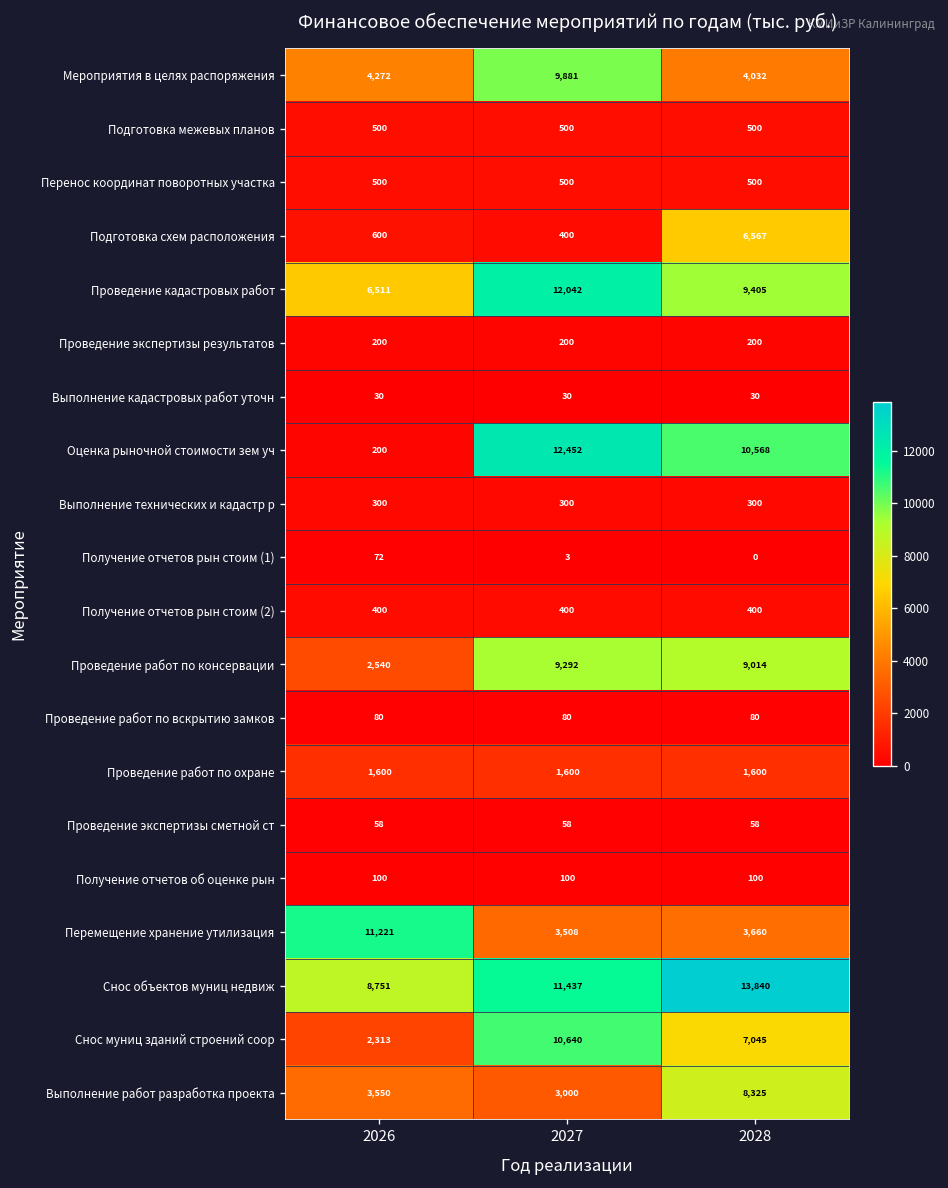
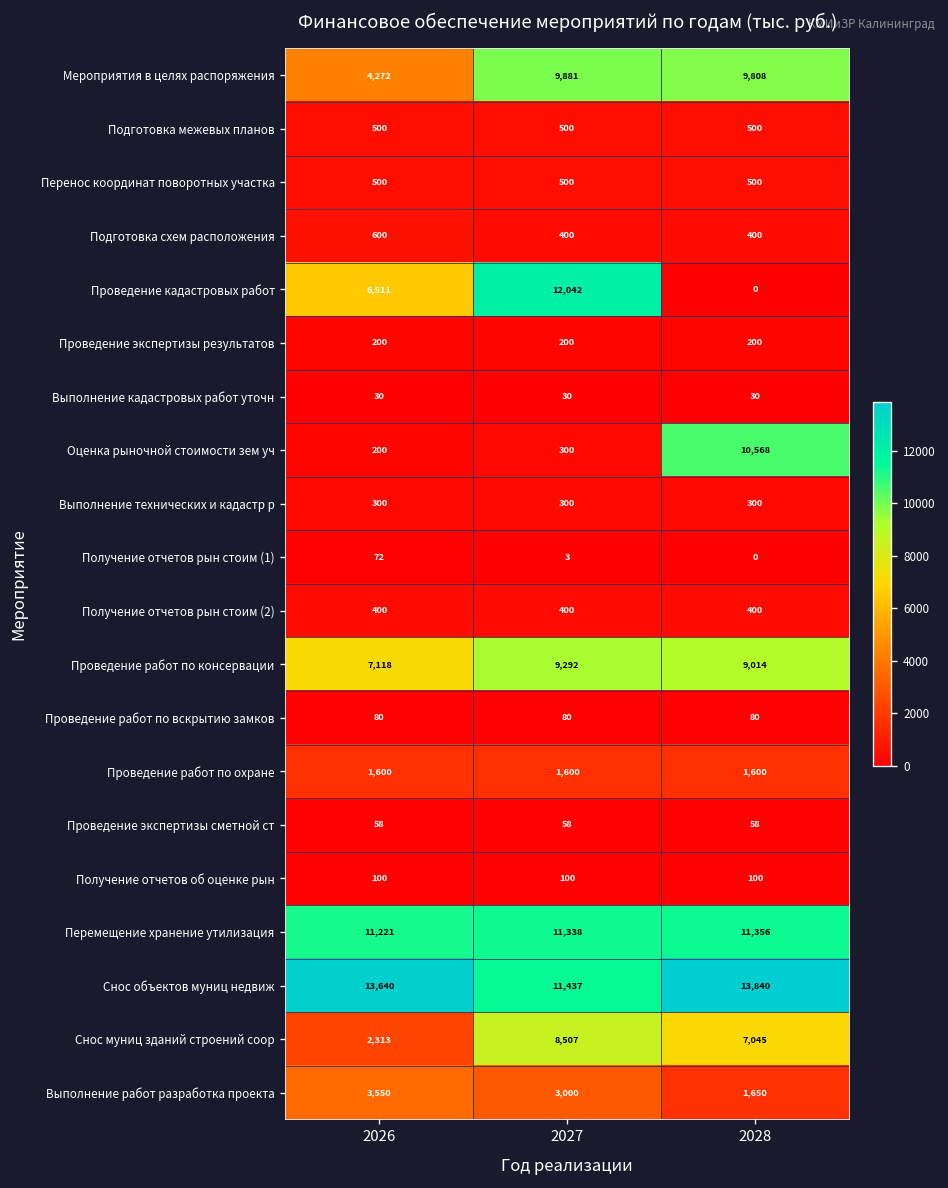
  {
    "Мероприятия в целях распоряжения": {
      "2026": "4,272",
      "2027": "9,881",
-     "2028": "4,032"
+     "2028": "9,808"
    },
    "Подготовка межевых планов": {
      "2026": "500",
      "2027": "500",
      "2028": "500"
    },
    "Перенос координат поворотных участка": {
      "2026": "500",
      "2027": "500",
      "2028": "500"
    },
    "Подготовка схем расположения": {
      "2026": "600",
      "2027": "400",
-     "2028": "6,567"
+     "2028": "400"
    },
    "Проведение кадастровых работ": {
      "2026": "6,511",
      "2027": "12,042",
-     "2028": "9,405"
+     "2028": "0"
    },
    "Проведение экспертизы результатов": {
      "2026": "200",
      "2027": "200",
      "2028": "200"
    },
    "Выполнение кадастровых работ уточн": {
      "2026": "30",
      "2027": "30",
      "2028": "30"
    },
    "Оценка рыночной стоимости зем уч": {
      "2026": "200",
-     "2027": "12,452",
+     "2027": "300",
      "2028": "10,568"
    },
    "Выполнение технических и кадастр р": {
      "2026": "300",
      "2027": "300",
      "2028": "300"
    },
    "Получение отчетов рын стоим (1)": {
      "2026": "72",
      "2027": "3",
      "2028": "0"
    },
    "Получение отчетов рын стоим (2)": {
      "2026": "400",
      "2027": "400",
      "2028": "400"
    },
    "Проведение работ по консервации": {
-     "2026": "2,540",
+     "2026": "7,118",
      "2027": "9,292",
      "2028": "9,014"
    },
    "Проведение работ по вскрытию замков": {
      "2026": "80",
      "2027": "80",
      "2028": "80"
    },
    "Проведение работ по охране": {
      "2026": "1,600",
      "2027": "1,600",
      "2028": "1,600"
    },
    "Проведение экспертизы сметной ст": {
      "2026": "58",
      "2027": "58",
      "2028": "58"
    },
    "Получение отчетов об оценке рын": {
      "2026": "100",
      "2027": "100",
      "2028": "100"
    },
    "Перемещение хранение утилизация": {
      "2026": "11,221",
-     "2027": "3,508",
-     "2028": "3,660"
+     "2027": "11,338",
+     "2028": "11,356"
    },
    "Снос объектов муниц недвиж": {
-     "2026": "8,751",
+     "2026": "13,640",
      "2027": "11,437",
      "2028": "13,840"
    },
    "Снос муниц зданий строений соор": {
      "2026": "2,313",
-     "2027": "10,640",
+     "2027": "8,507",
      "2028": "7,045"
    },
    "Выполнение работ разработка проекта": {
      "2026": "3,550",
      "2027": "3,000",
-     "2028": "8,325"
+     "2028": "1,650"
    }
  }
